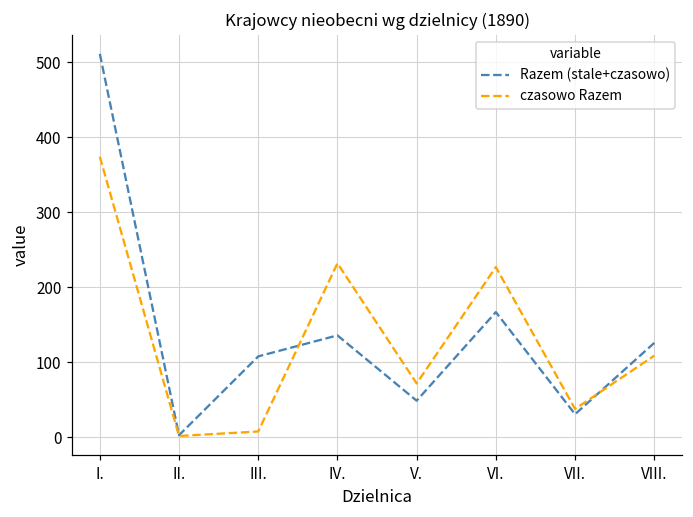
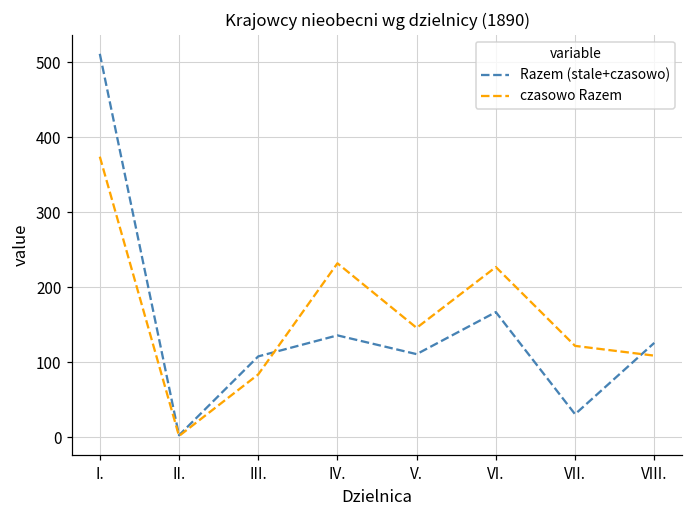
  {
    "Razem (stale+czasowo)": {
      "I.": 510,
      "III.": 110,
      "IV.": 140,
-     "V.": 50,
+     "V.": 110,
      "VI.": 170,
      "VII.": 30,
      "VIII.": 130
    },
    "czasowo Razem": {
      "I.": 370,
-     "III.": 10,
+     "III.": 80,
      "IV.": 230,
-     "V.": 70,
+     "V.": 150,
      "VI.": 230,
-     "VII.": 40,
+     "VII.": 120,
      "VIII.": 110
    }
  }
